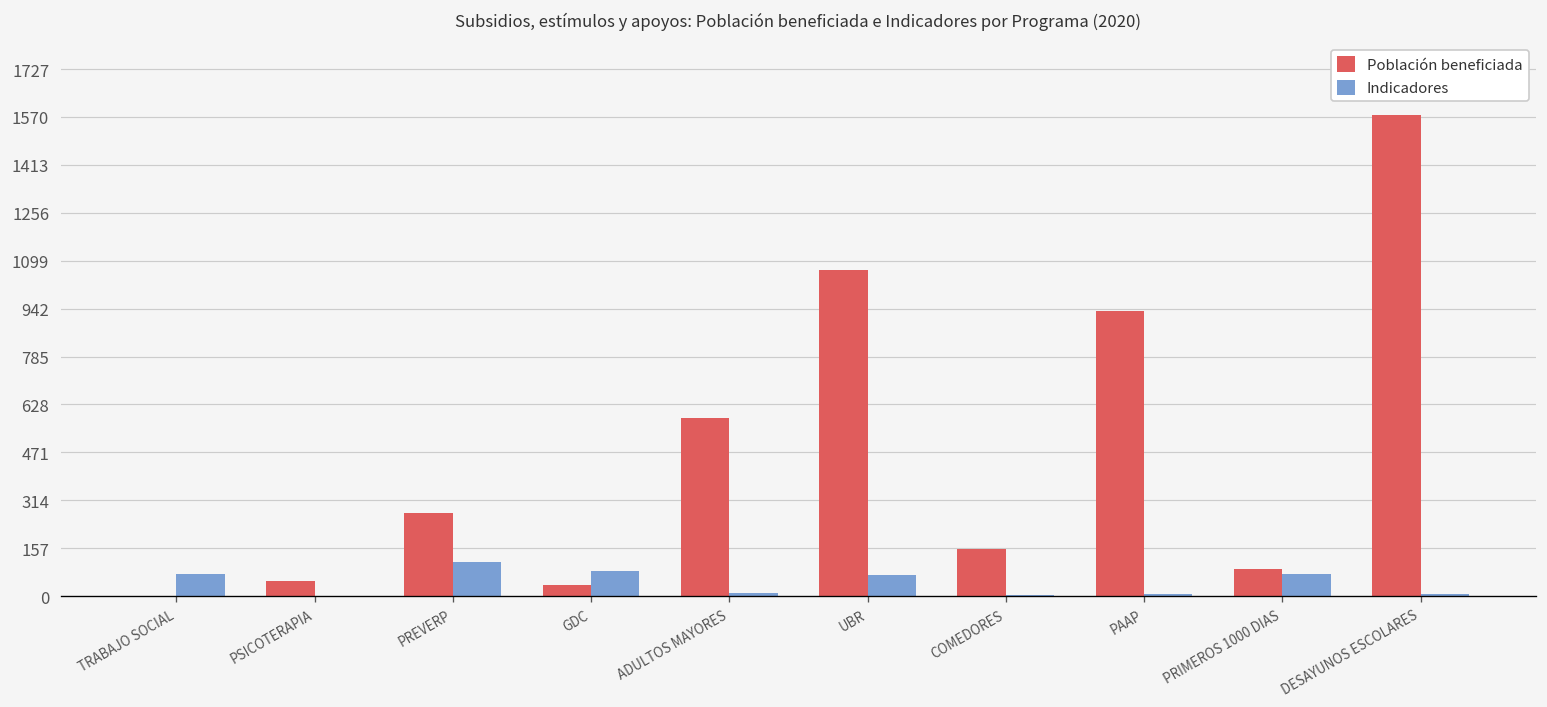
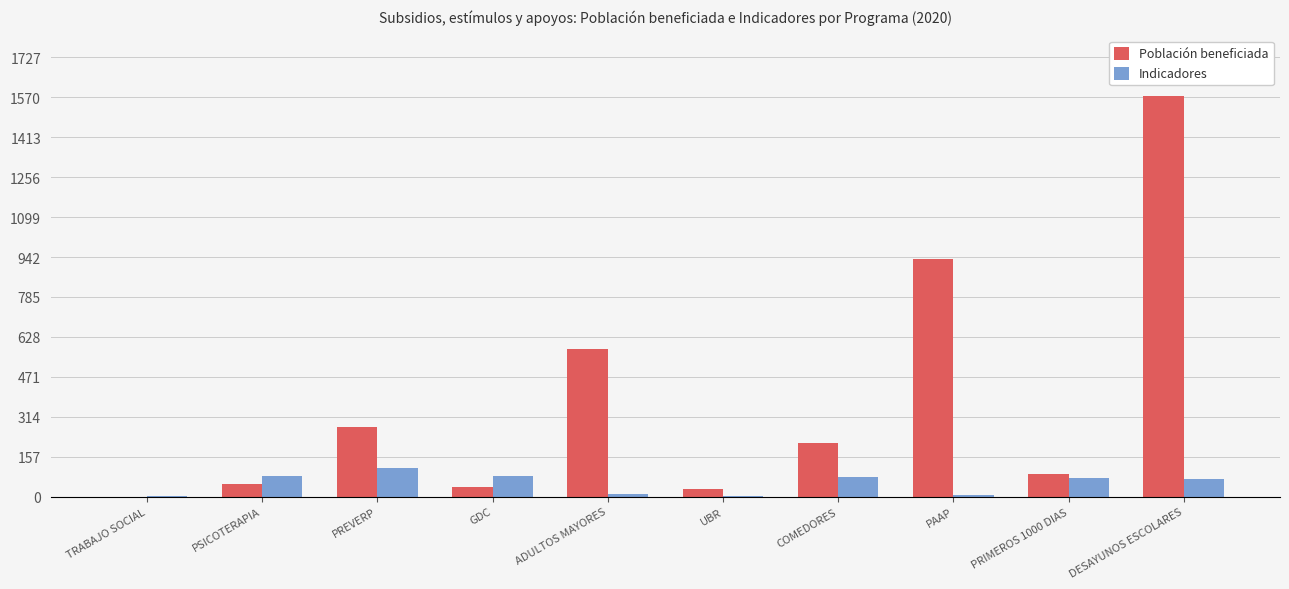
  {
    "Población beneficiada": {
      "TRABAJO SOCIAL": 0,
      "PSICOTERAPIA": 50,
      "PREVERP": 270,
      "GDC": 40,
      "ADULTOS MAYORES": 580,
-     "UBR": 1070,
-     "COMEDORES": 150,
+     "UBR": 30,
+     "COMEDORES": 210,
      "PAAP": 940,
      "PRIMEROS 1000 DIAS": 90,
      "DESAYUNOS ESCOLARES": 1580
    },
    "Indicadores": {
-     "TRABAJO SOCIAL": 70,
-     "PSICOTERAPIA": 0,
+     "TRABAJO SOCIAL": 0,
+     "PSICOTERAPIA": 80,
      "PREVERP": 110,
      "GDC": 80,
      "ADULTOS MAYORES": 10,
-     "UBR": 70,
-     "COMEDORES": 10,
+     "UBR": 0,
+     "COMEDORES": 80,
      "PRIMEROS 1000 DIAS": 70,
-     "DESAYUNOS ESCOLARES": 10
+     "DESAYUNOS ESCOLARES": 70
    }
  }
